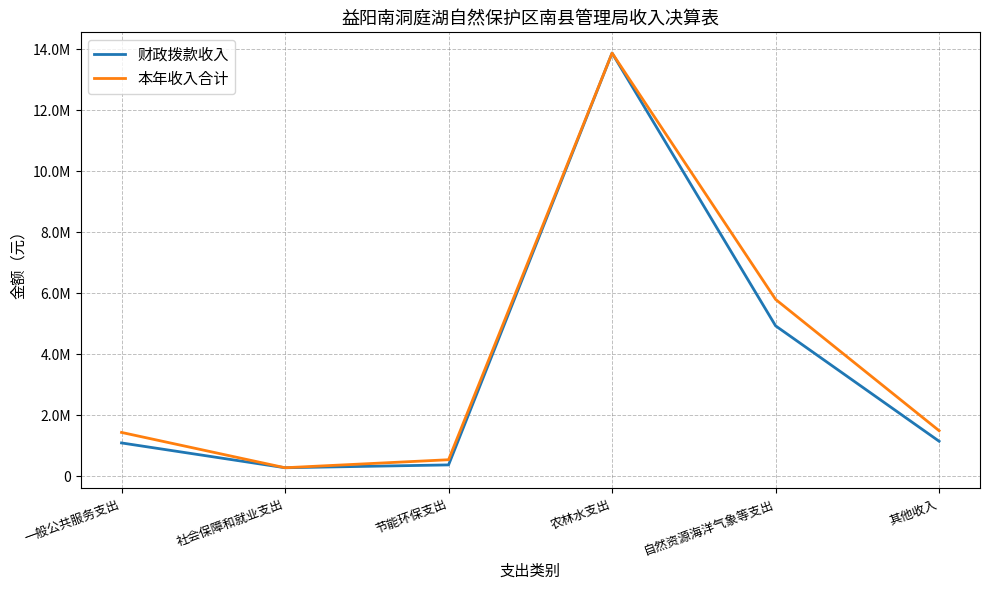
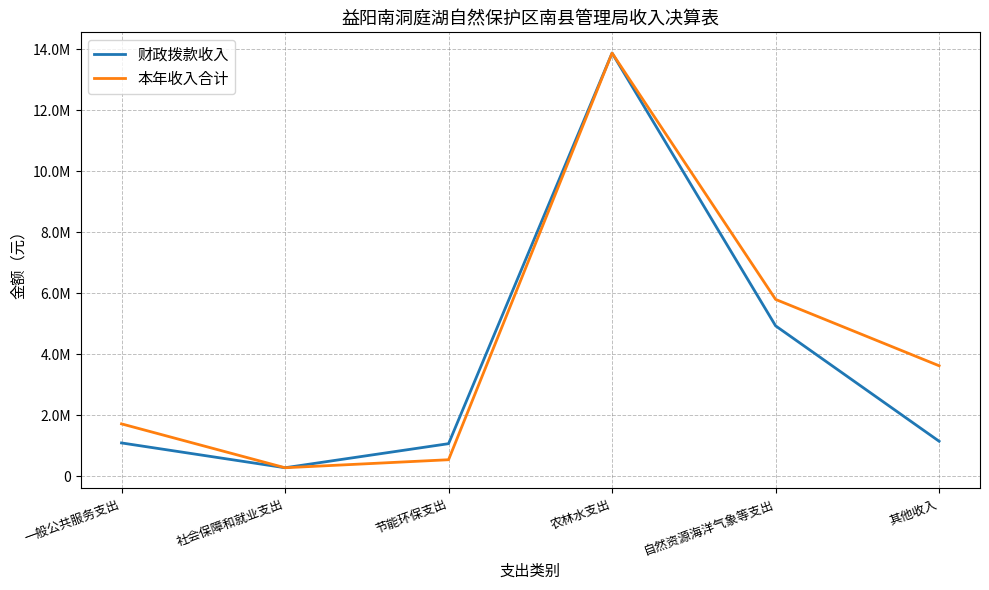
  {
    "财政拨款收入": {
      "一般公共服务支出": 1100000,
-     "节能环保支出": 400000,
+     "节能环保支出": 1100000,
      "自然资源海洋气象等支出": 4900000,
      "其他收入": 1100000
    },
    "本年收入合计": {
-     "一般公共服务支出": 1400000,
+     "一般公共服务支出": 1700000,
      "节能环保支出": 500000,
      "自然资源海洋气象等支出": 5800000,
-     "其他收入": 1500000
+     "其他收入": 3600000
    }
  }
